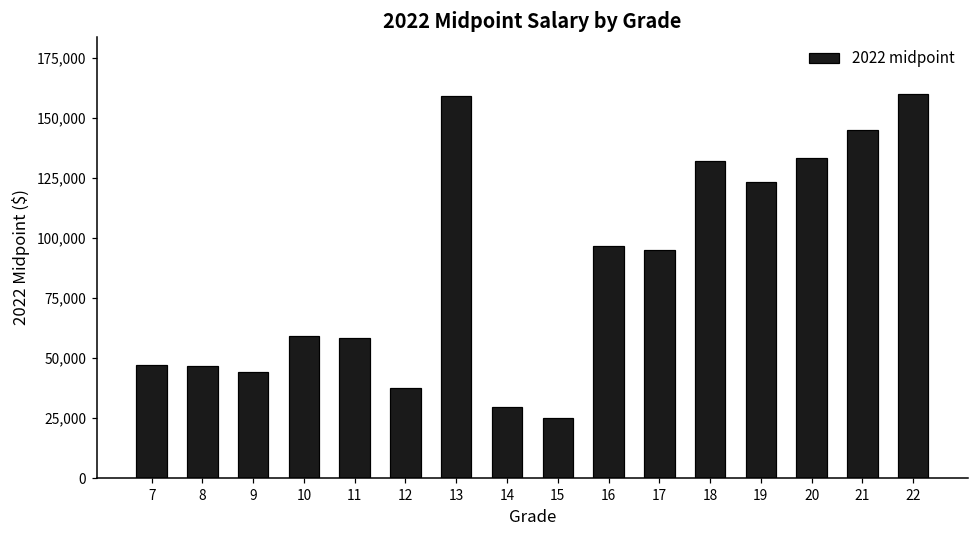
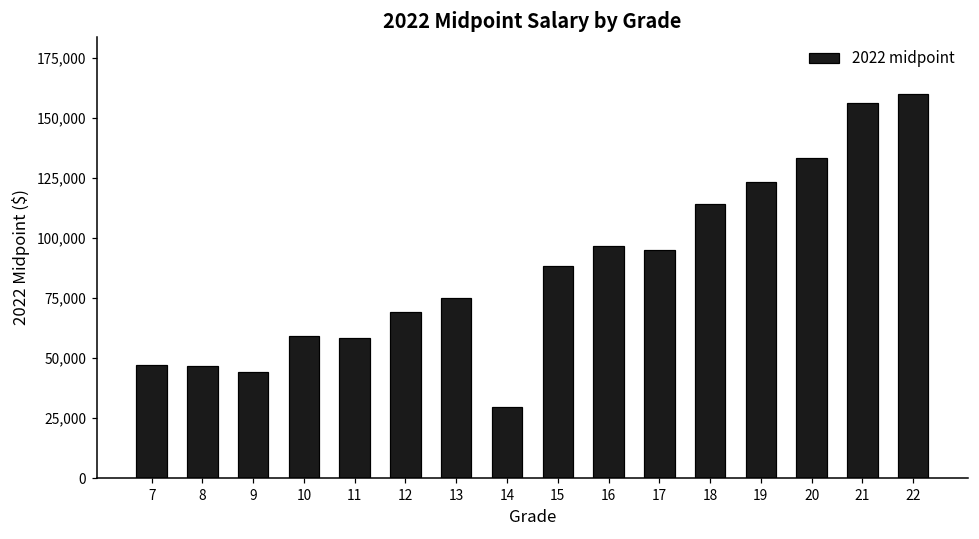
  {
    "7": "47,000",
    "8": "47,000",
    "9": "44,000",
    "10": "59,000",
    "11": "58,000",
-   "12": "38,000",
-   "13": "159,000",
+   "12": "69,000",
+   "13": "75,000",
    "14": "30,000",
-   "15": "25,000",
+   "15": "89,000",
    "16": "97,000",
    "17": "95,000",
-   "18": "132,000",
+   "18": "114,000",
    "19": "123,000",
    "20": "133,000",
-   "21": "145,000",
+   "21": "156,000",
    "22": "160,000"
  }
